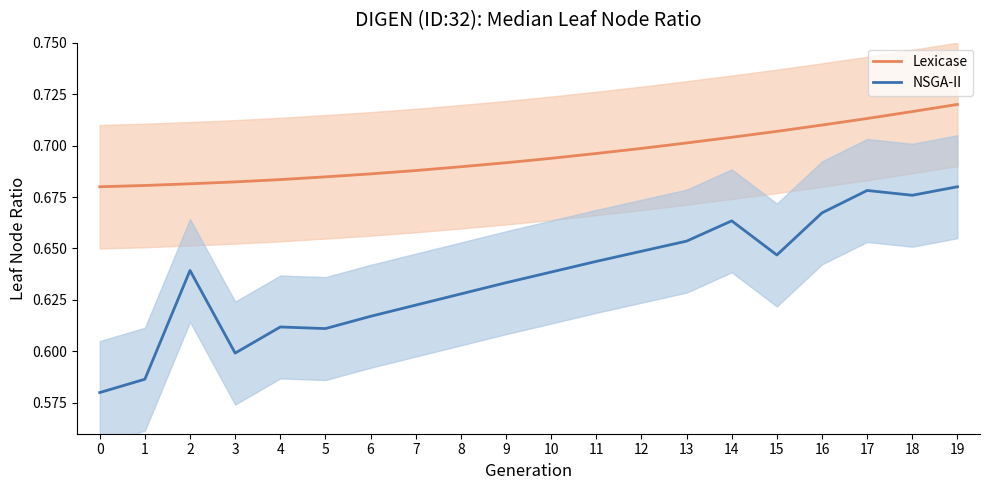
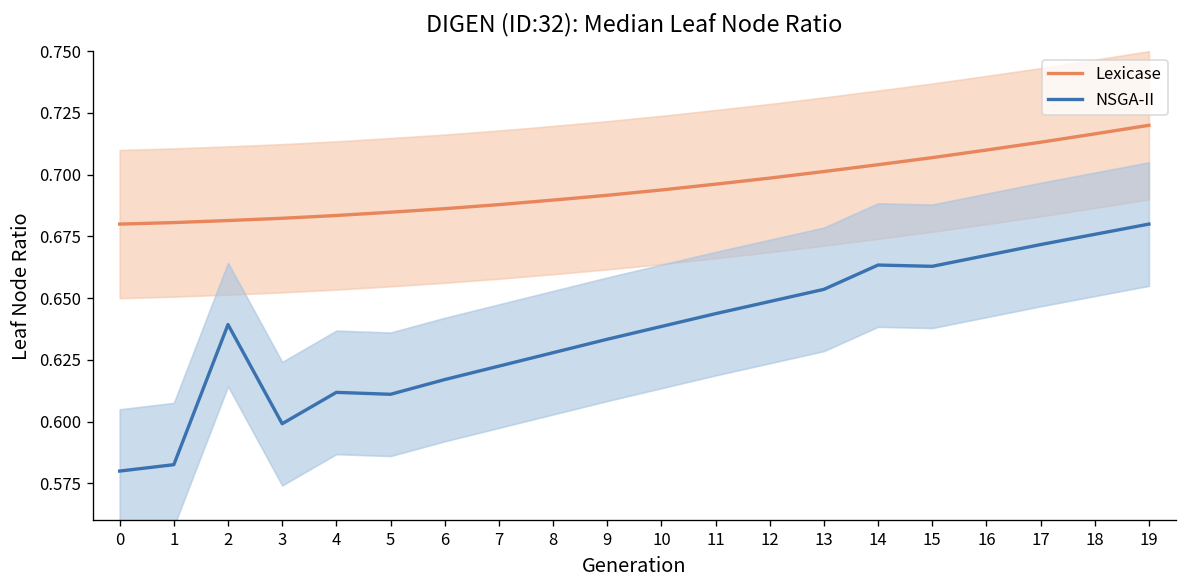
  {
    "Lexicase": {
      "0": 0.680,
      "1": 0.681,
      "2": 0.681,
      "3": 0.682,
      "4": 0.683,
      "5": 0.685,
      "6": 0.686,
      "7": 0.688,
      "8": 0.690,
      "9": 0.692,
      "10": 0.694,
      "11": 0.696,
      "12": 0.699,
      "13": 0.701,
      "14": 0.704,
      "15": 0.707,
      "16": 0.710,
      "17": 0.713,
      "18": 0.717,
      "19": 0.720
    },
    "NSGA-II": {
      "0": 0.580,
-     "1": 0.586,
+     "1": 0.583,
      "2": 0.639,
      "3": 0.599,
      "4": 0.612,
      "5": 0.611,
      "6": 0.617,
      "7": 0.622,
      "8": 0.628,
      "9": 0.633,
      "10": 0.639,
      "11": 0.644,
      "12": 0.649,
      "13": 0.654,
      "14": 0.663,
-     "15": 0.647,
+     "15": 0.663,
      "16": 0.667,
-     "17": 0.678,
+     "17": 0.672,
      "18": 0.676,
      "19": 0.680
    }
  }
